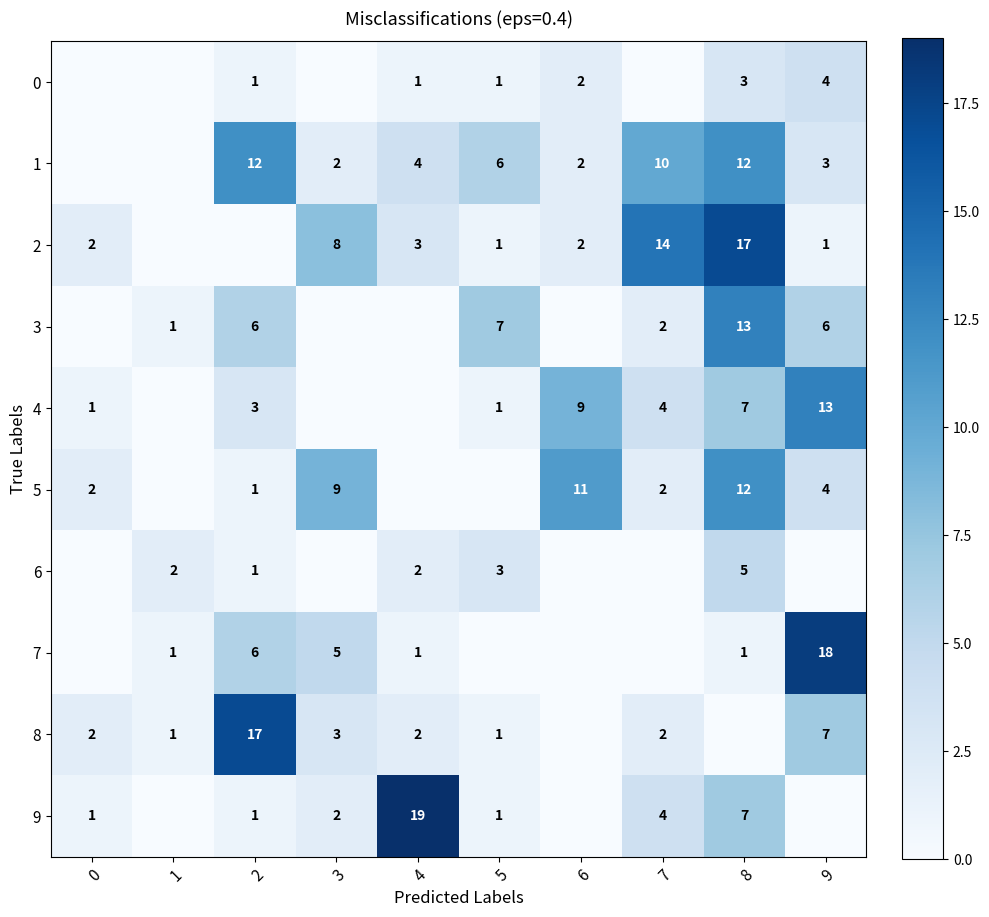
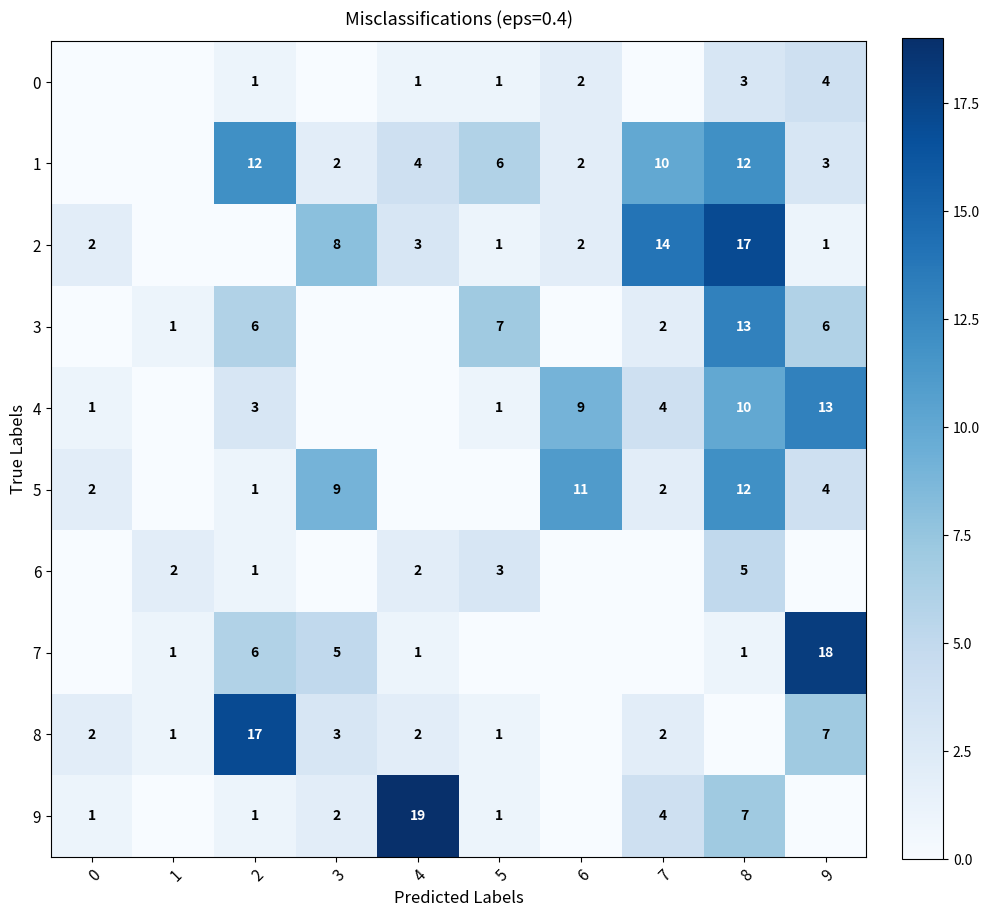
  {
    "0": {
      "2": 1,
      "4": 1,
      "5": 1,
      "6": 2,
      "8": 3,
      "9": 4
    },
    "1": {
      "2": 12,
      "3": 2,
      "4": 4,
      "5": 6,
      "6": 2,
      "7": 10,
      "8": 12,
      "9": 3
    },
    "2": {
      "0": 2,
      "3": 8,
      "4": 3,
      "5": 1,
      "6": 2,
      "7": 14,
      "8": 17,
      "9": 1
    },
    "3": {
      "1": 1,
      "2": 6,
      "5": 7,
      "7": 2,
      "8": 13,
      "9": 6
    },
    "4": {
      "0": 1,
      "2": 3,
      "5": 1,
      "6": 9,
      "7": 4,
-     "8": 7,
+     "8": 10,
      "9": 13
    },
    "5": {
      "0": 2,
      "2": 1,
      "3": 9,
      "6": 11,
      "7": 2,
      "8": 12,
      "9": 4
    },
    "6": {
      "1": 2,
      "2": 1,
      "4": 2,
      "5": 3,
      "8": 5
    },
    "7": {
      "1": 1,
      "2": 6,
      "3": 5,
      "4": 1,
      "8": 1,
      "9": 18
    },
    "8": {
      "0": 2,
      "1": 1,
      "2": 17,
      "3": 3,
      "4": 2,
      "5": 1,
      "7": 2,
      "9": 7
    },
    "9": {
      "0": 1,
      "2": 1,
      "3": 2,
      "4": 19,
      "5": 1,
      "7": 4,
      "8": 7
    }
  }
